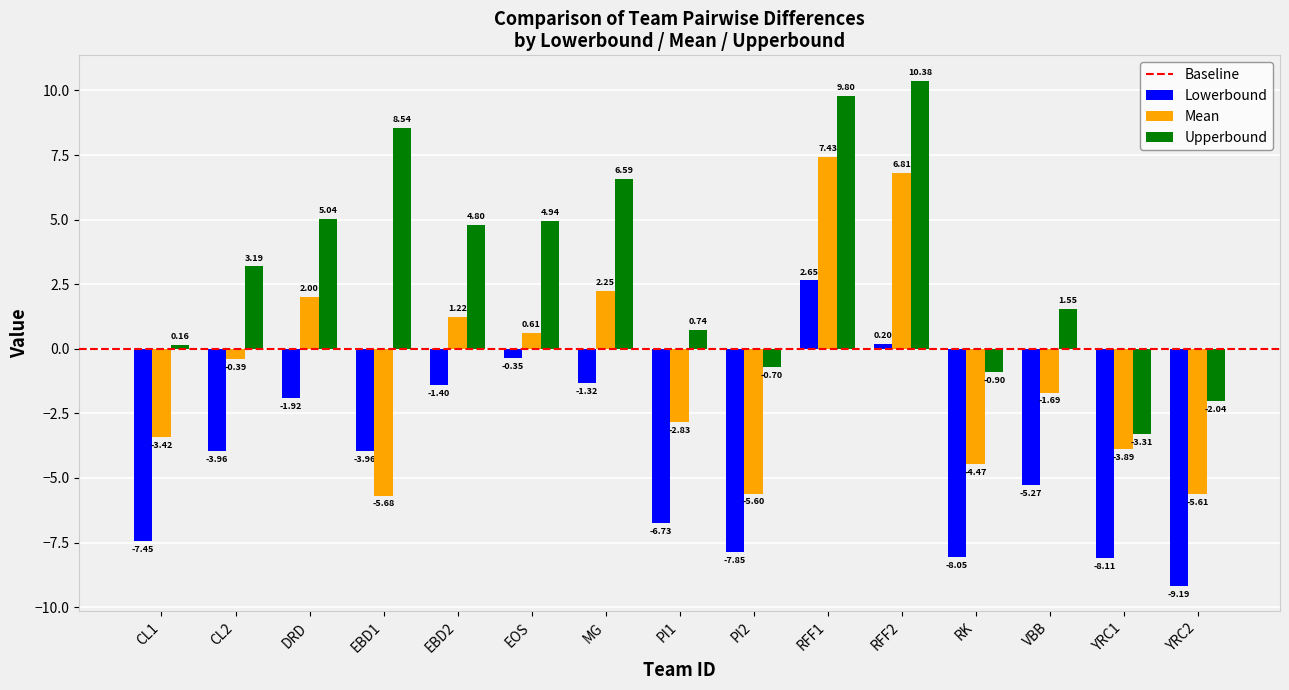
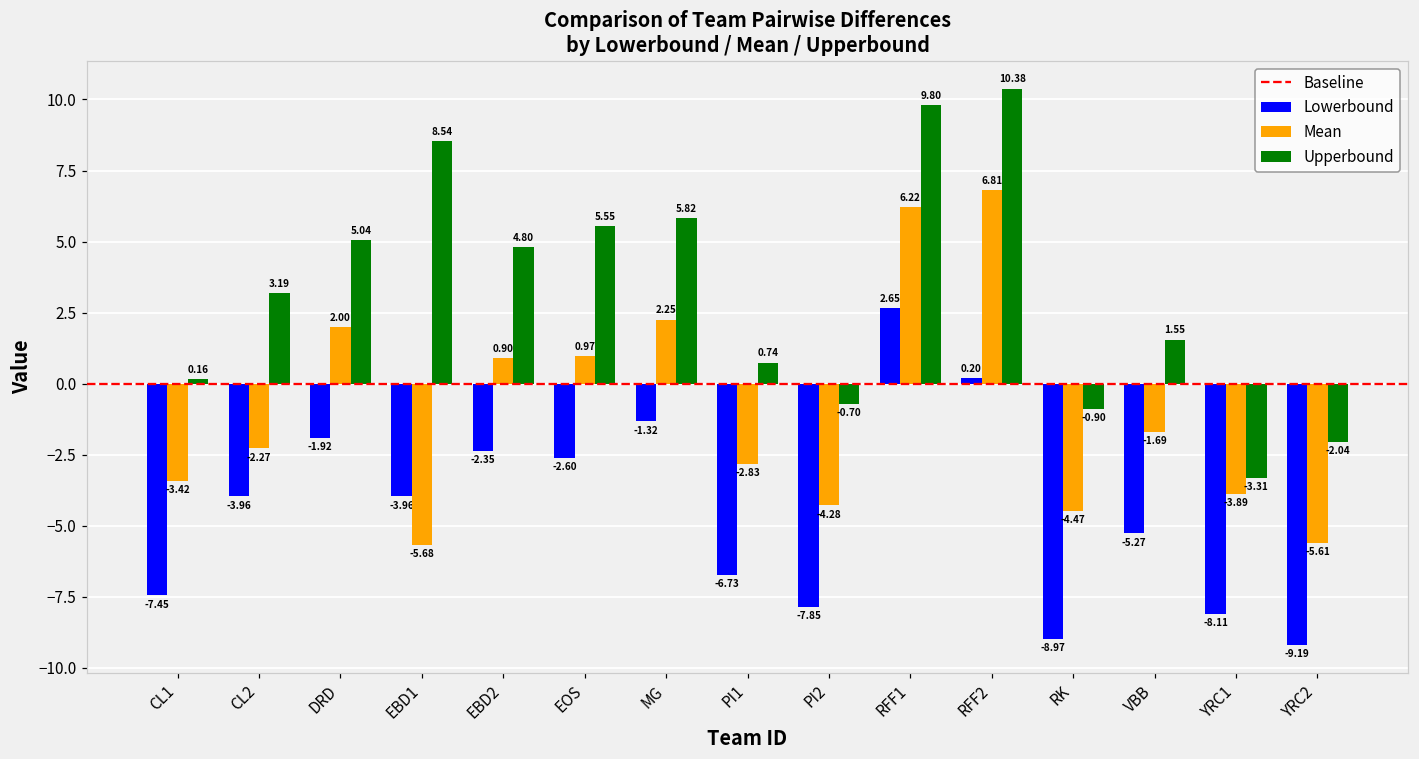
  {
    "Lowerbound": {
      "CL1": -7.45,
      "CL2": -3.96,
      "DRD": -1.92,
      "EBD1": -3.96,
-     "EBD2": -1.40,
-     "EOS": -0.35,
+     "EBD2": -2.35,
+     "EOS": -2.60,
      "MG": -1.32,
      "PI1": -6.73,
      "PI2": -7.85,
      "RFF1": 2.65,
      "RFF2": 0.20,
-     "RK": -8.05,
+     "RK": -8.97,
      "VBB": -5.27,
      "YRC1": -8.11,
      "YRC2": -9.19
    },
    "Mean": {
      "CL1": -3.42,
-     "CL2": -0.39,
+     "CL2": -2.27,
      "DRD": 2.00,
      "EBD1": -5.68,
-     "EBD2": 1.22,
-     "EOS": 0.61,
+     "EBD2": 0.90,
+     "EOS": 0.97,
      "MG": 2.25,
      "PI1": -2.83,
-     "PI2": -5.60,
-     "RFF1": 7.43,
+     "PI2": -4.28,
+     "RFF1": 6.22,
      "RFF2": 6.81,
      "RK": -4.47,
      "VBB": -1.69,
      "YRC1": -3.89,
      "YRC2": -5.61
    },
    "Upperbound": {
      "CL1": 0.16,
      "CL2": 3.19,
      "DRD": 5.04,
      "EBD1": 8.54,
      "EBD2": 4.80,
-     "EOS": 4.94,
-     "MG": 6.59,
+     "EOS": 5.55,
+     "MG": 5.82,
      "PI1": 0.74,
      "PI2": -0.70,
      "RFF1": 9.80,
      "RFF2": 10.38,
      "RK": -0.90,
      "VBB": 1.55,
      "YRC1": -3.31,
      "YRC2": -2.04
    }
  }
